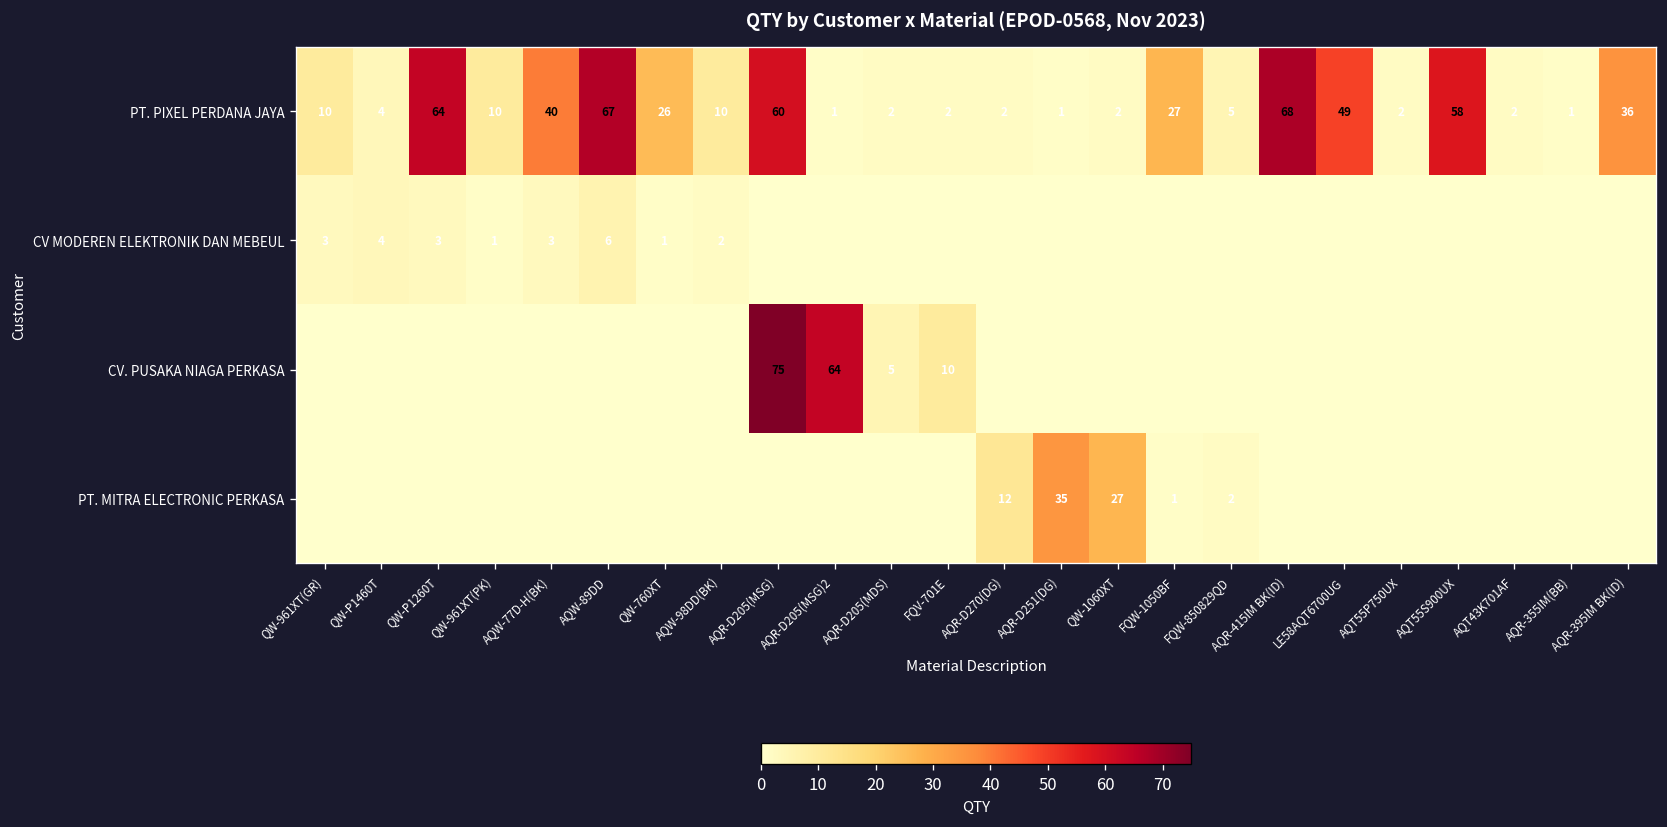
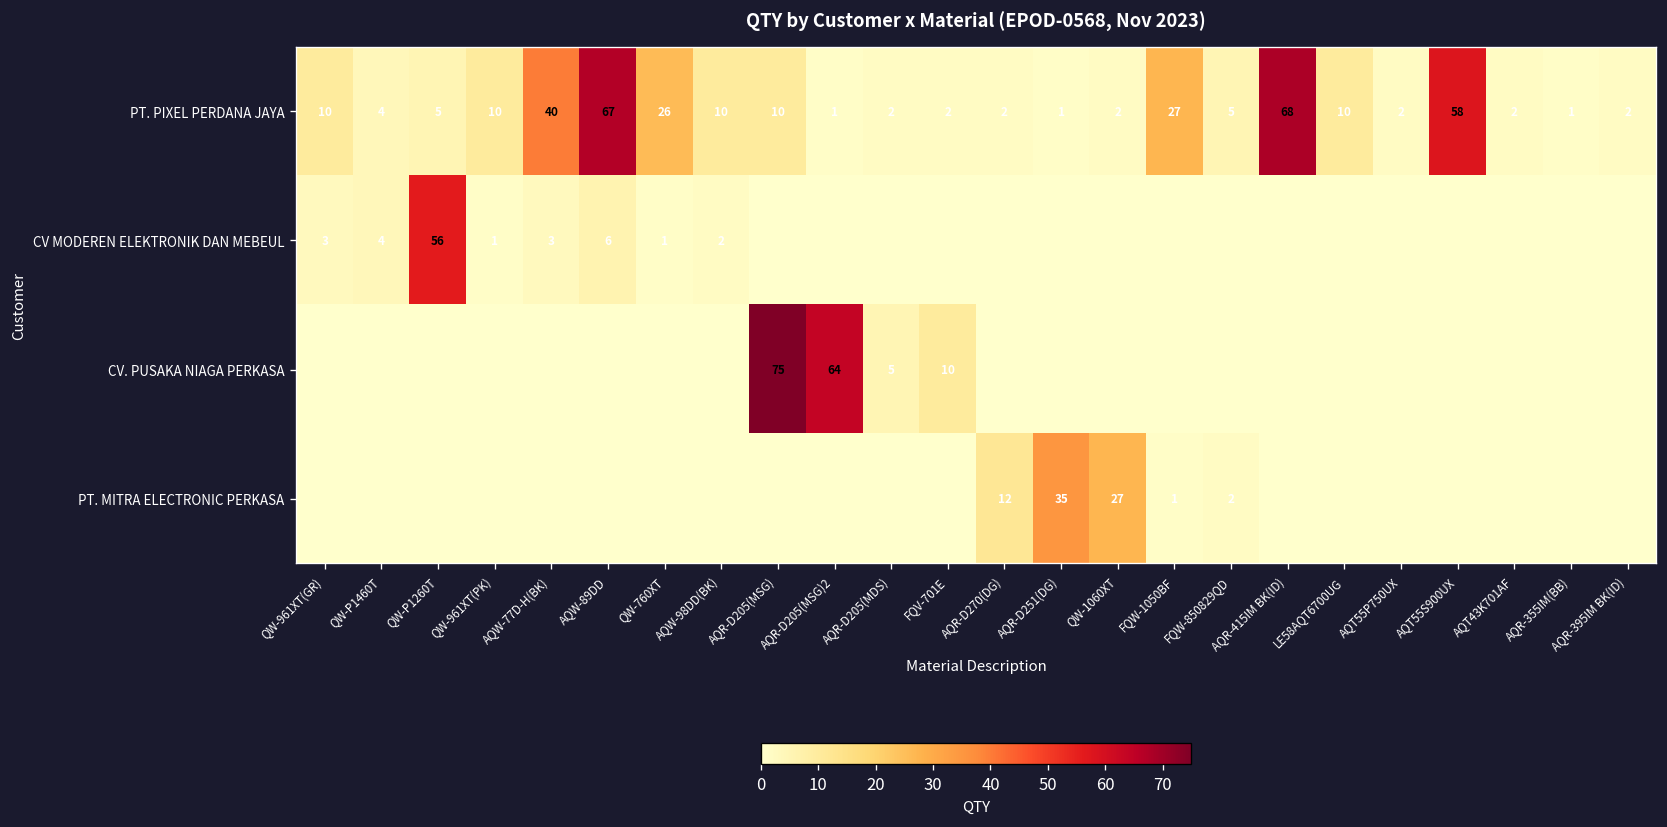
  {
    "PT. PIXEL PERDANA JAYA": {
      "QW-961XT(GR)": 10,
      "QW-P1460T": 4,
-     "QW-P1260T": 64,
+     "QW-P1260T": 5,
      "QW-961XT(PK)": 10,
      "AQW-77D-H(BK)": 40,
      "AQW-89DD": 67,
      "QW-760XT": 26,
      "AQW-98DD(BK)": 10,
-     "AQR-D205(MSG)": 60,
+     "AQR-D205(MSG)": 10,
      "AQR-D205(MSG)2": 1,
      "AQR-D205(MDS)": 2,
      "FQV-701E": 2,
      "AQR-D270(DG)": 2,
      "AQR-D251(DG)": 1,
      "QW-1060XT": 2,
      "FQW-1050BF": 27,
      "FQW-850829QD": 5,
      "AQR-415IM BK(ID)": 68,
-     "LE58AQT6700UG": 49,
+     "LE58AQT6700UG": 10,
      "AQT55P750UX": 2,
      "AQT55S900UX": 58,
      "AQT43K701AF": 2,
      "AQR-355IM(BB)": 1,
-     "AQR-395IM BK(ID)": 36
+     "AQR-395IM BK(ID)": 2
    },
    "CV MODEREN ELEKTRONIK DAN MEBEUL": {
      "QW-961XT(GR)": 3,
      "QW-P1460T": 4,
-     "QW-P1260T": 3,
+     "QW-P1260T": 56,
      "QW-961XT(PK)": 1,
      "AQW-77D-H(BK)": 3,
      "AQW-89DD": 6,
      "QW-760XT": 1,
      "AQW-98DD(BK)": 2
    },
    "CV. PUSAKA NIAGA PERKASA": {
      "AQR-D205(MSG)": 75,
      "AQR-D205(MSG)2": 64,
      "AQR-D205(MDS)": 5,
      "FQV-701E": 10
    },
    "PT. MITRA ELECTRONIC PERKASA": {
      "AQR-D270(DG)": 12,
      "AQR-D251(DG)": 35,
      "QW-1060XT": 27,
      "FQW-1050BF": 1,
      "FQW-850829QD": 2
    }
  }
